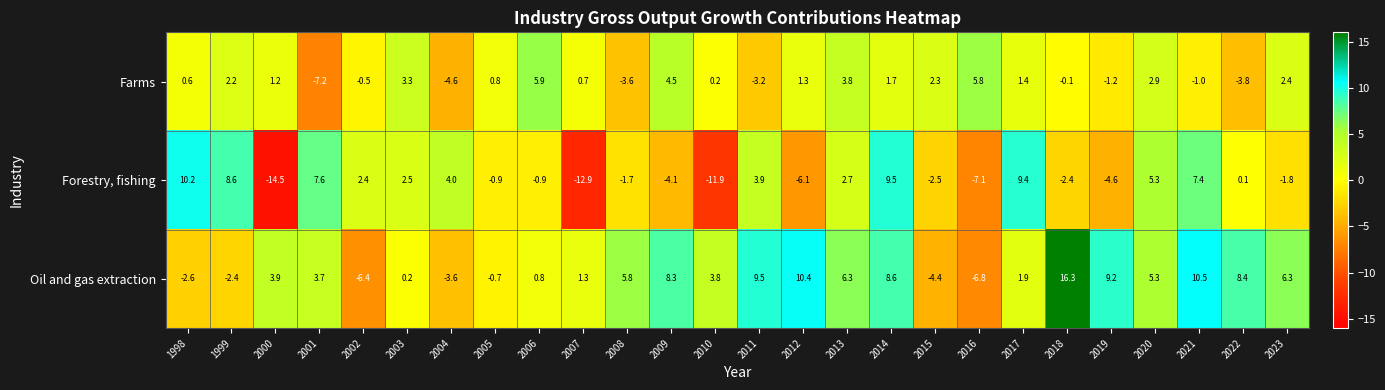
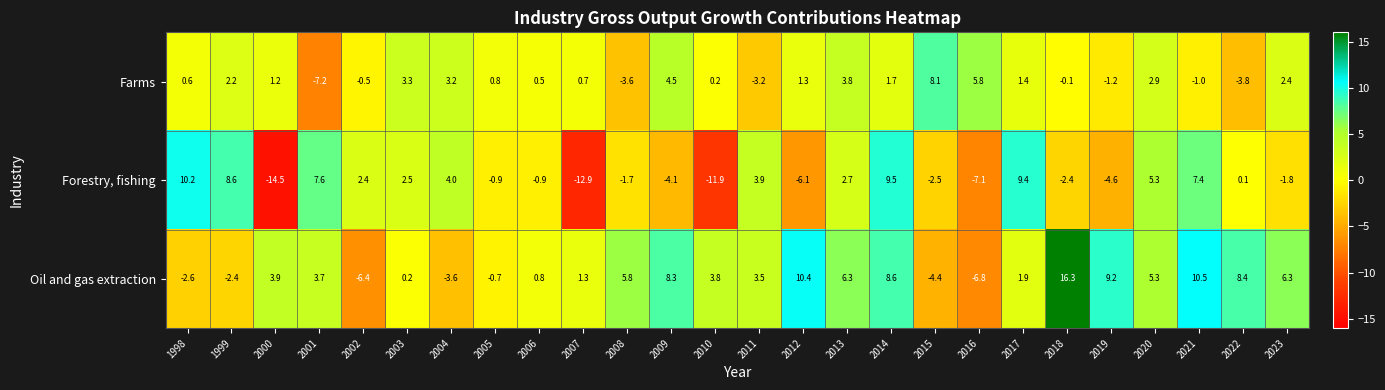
  {
    "Farms": {
      "1998": 0.6,
      "1999": 2.2,
      "2000": 1.2,
      "2001": -7.2,
      "2002": -0.5,
      "2003": 3.3,
-     "2004": -4.6,
+     "2004": 3.2,
      "2005": 0.8,
-     "2006": 5.9,
+     "2006": 0.5,
      "2007": 0.7,
      "2008": -3.6,
      "2009": 4.5,
      "2010": 0.2,
      "2011": -3.2,
      "2012": 1.3,
      "2013": 3.8,
      "2014": 1.7,
-     "2015": 2.3,
+     "2015": 8.1,
      "2016": 5.8,
      "2017": 1.4,
      "2018": -0.1,
      "2019": -1.2,
      "2020": 2.9,
      "2021": -1.0,
      "2022": -3.8,
      "2023": 2.4
    },
    "Forestry, fishing": {
      "1998": 10.2,
      "1999": 8.6,
      "2000": -14.5,
      "2001": 7.6,
      "2002": 2.4,
      "2003": 2.5,
      "2004": 4.0,
      "2005": -0.9,
      "2006": -0.9,
      "2007": -12.9,
      "2008": -1.7,
      "2009": -4.1,
      "2010": -11.9,
      "2011": 3.9,
      "2012": -6.1,
      "2013": 2.7,
      "2014": 9.5,
      "2015": -2.5,
      "2016": -7.1,
      "2017": 9.4,
      "2018": -2.4,
      "2019": -4.6,
      "2020": 5.3,
      "2021": 7.4,
      "2022": 0.1,
      "2023": -1.8
    },
    "Oil and gas extraction": {
      "1998": -2.6,
      "1999": -2.4,
      "2000": 3.9,
      "2001": 3.7,
      "2002": -6.4,
      "2003": 0.2,
      "2004": -3.6,
      "2005": -0.7,
      "2006": 0.8,
      "2007": 1.3,
      "2008": 5.8,
      "2009": 8.3,
      "2010": 3.8,
-     "2011": 9.5,
+     "2011": 3.5,
      "2012": 10.4,
      "2013": 6.3,
      "2014": 8.6,
      "2015": -4.4,
      "2016": -6.8,
      "2017": 1.9,
      "2018": 16.3,
      "2019": 9.2,
      "2020": 5.3,
      "2021": 10.5,
      "2022": 8.4,
      "2023": 6.3
    }
  }
